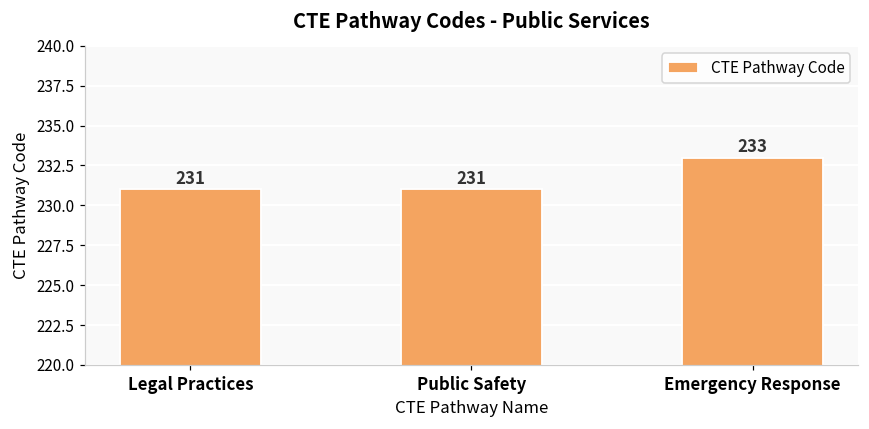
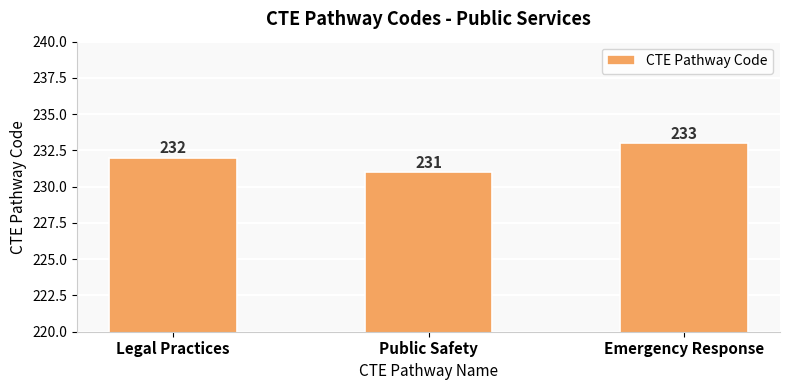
  {
-   "Legal Practices": 231,
+   "Legal Practices": 232,
    "Public Safety": 231,
    "Emergency Response": 233
  }
